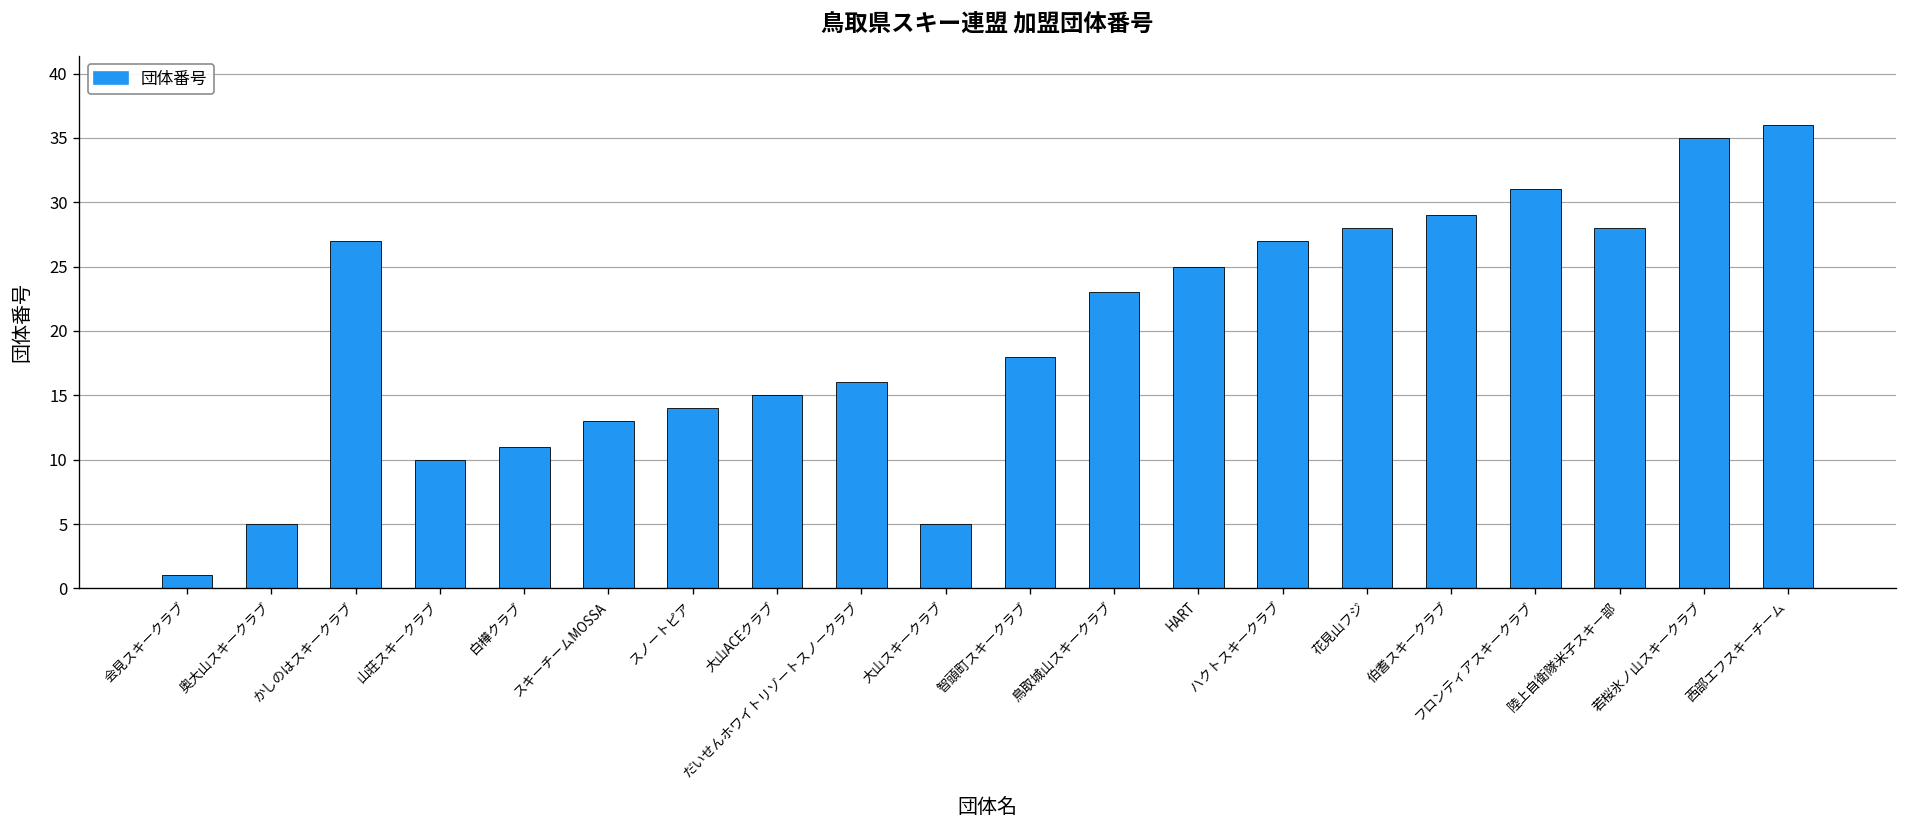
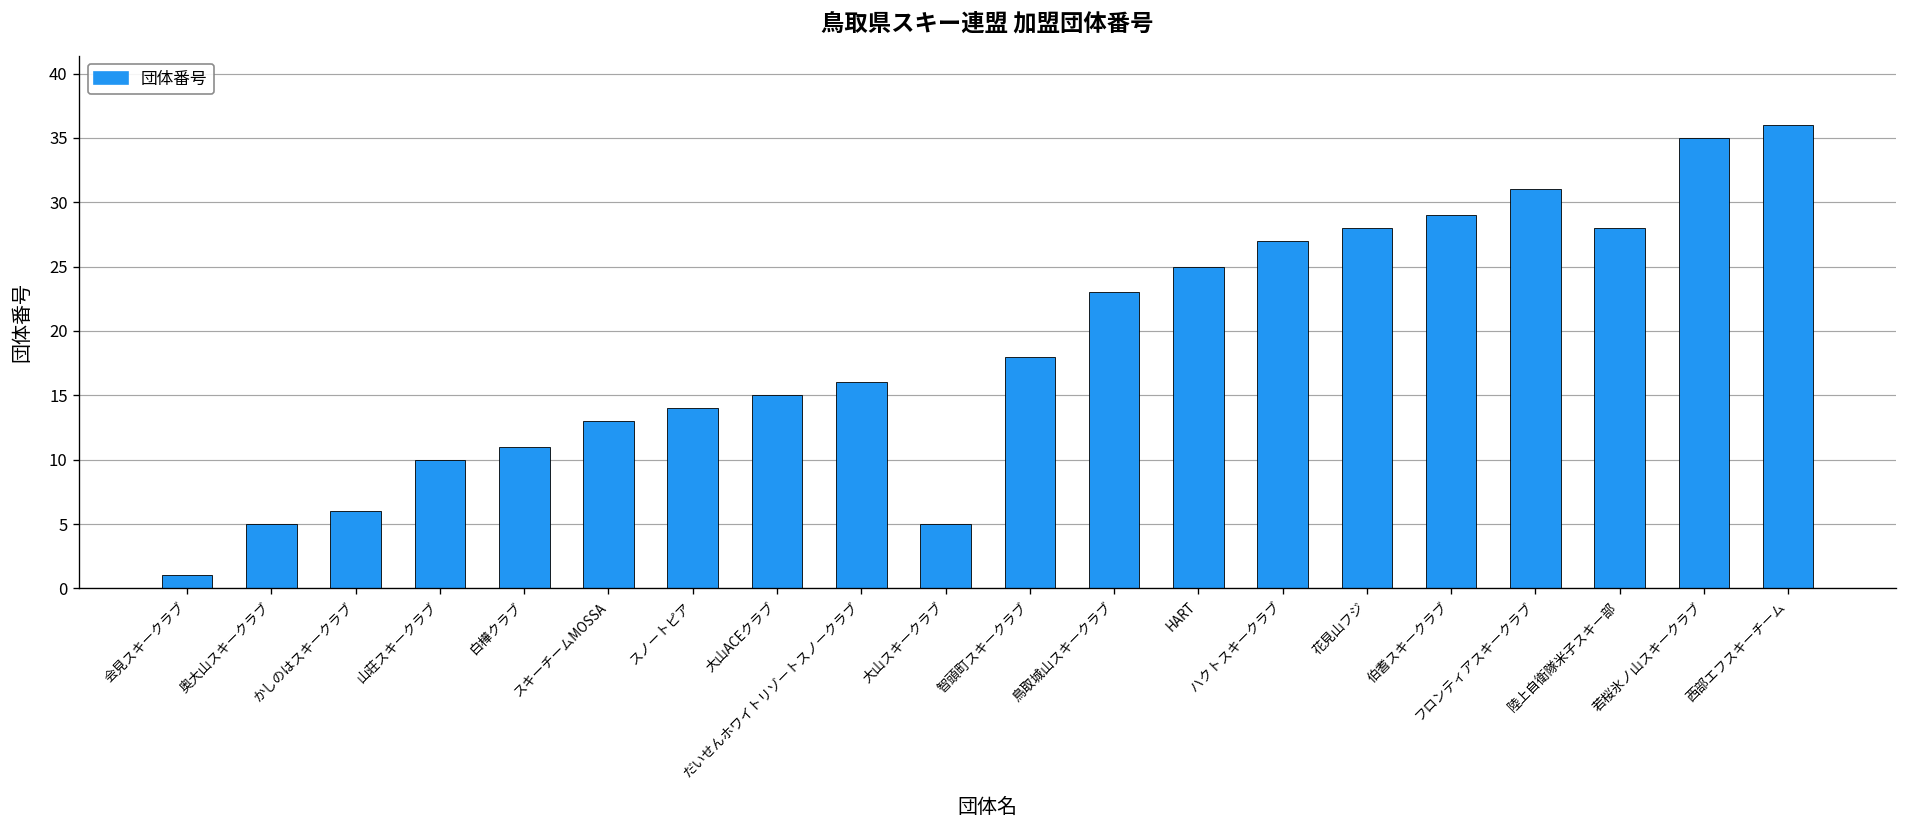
  {
    "会見スキークラブ": 1,
    "奥大山スキークラブ": 5,
-   "かしのはスキークラブ": 27,
+   "かしのはスキークラブ": 6,
    "山荘スキークラブ": 10,
    "白樺クラブ": 11,
    "スキーチームMOSSA": 13,
    "スノートピア": 14,
    "大山ACEクラブ": 15,
    "だいせんホワイトリゾートスノークラブ": 16,
    "大山スキークラブ": 5,
    "智頭町スキークラブ": 18,
    "鳥取城山スキークラブ": 23,
    "HART": 25,
    "ハクトスキークラブ": 27,
    "花見山フジ": 28,
    "伯耆スキークラブ": 29,
    "フロンティアスキークラブ": 31,
    "陸上自衛隊米子スキー部": 28,
    "若桜氷ノ山スキークラブ": 35,
    "西部エフスキーチーム": 36
  }
